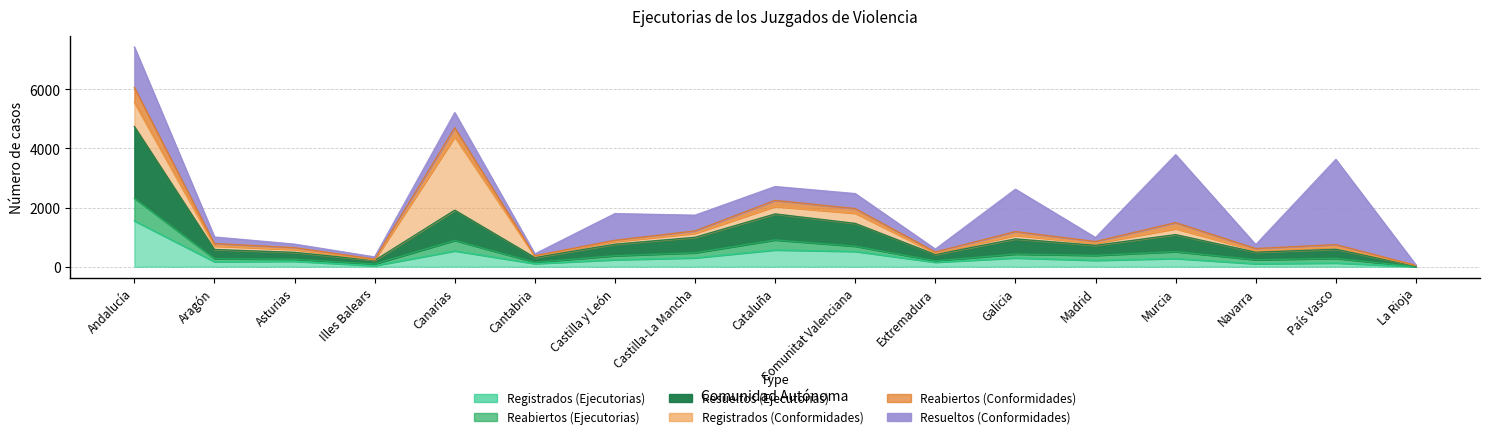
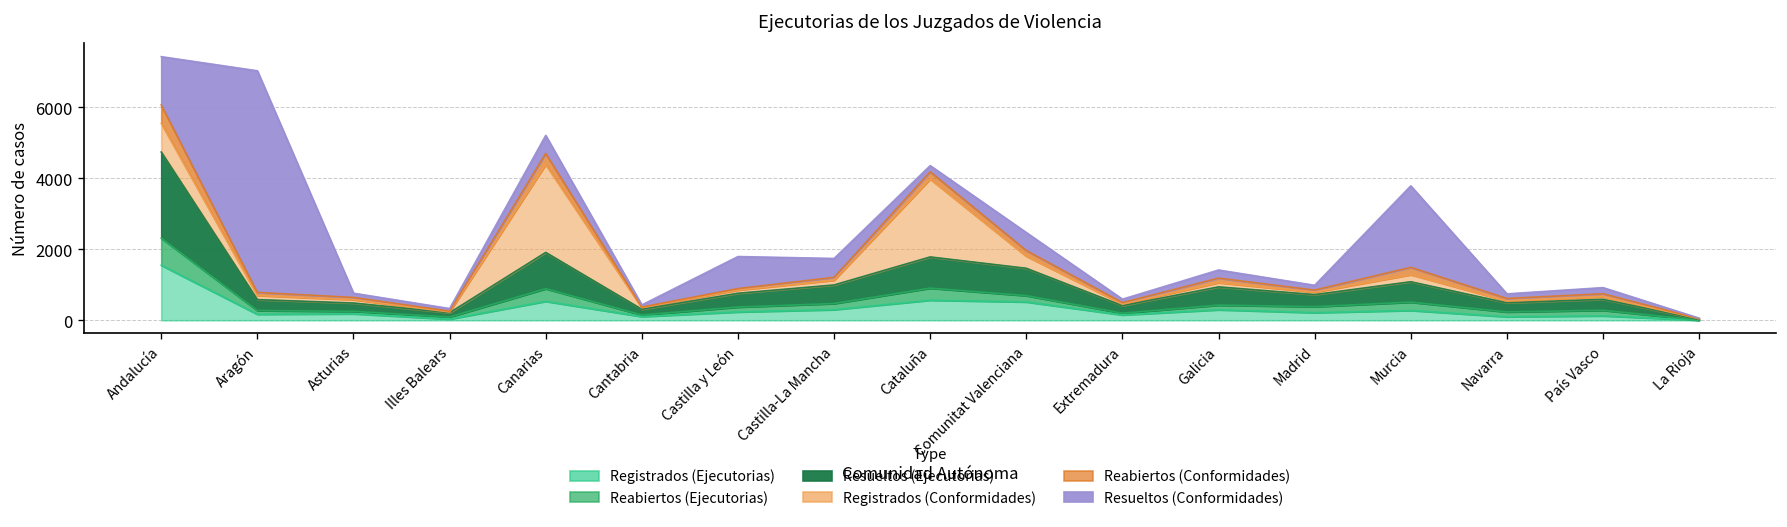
  {
    "Registrados (Conformidades)": {
      "Andalucía": 800,
      "Canarias": 2500,
-     "Cataluña": 300,
+     "Cataluña": 2200,
      "Comunitat Valenciana": 300,
      "Galicia": 100,
      "Murcia": 200
    },
    "Resueltos (Conformidades)": {
      "Andalucía": 1400,
-     "Aragón": 200,
+     "Aragón": 6200,
      "Asturias": 100,
      "Canarias": 500,
      "Castilla y León": 900,
      "Castilla-La Mancha": 500,
-     "Cataluña": 500,
+     "Cataluña": 200,
      "Comunitat Valenciana": 500,
      "Extremadura": 100,
-     "Galicia": 1400,
+     "Galicia": 200,
      "Madrid": 100,
      "Murcia": 2300,
      "Navarra": 100,
-     "País Vasco": 2900
+     "País Vasco": 200
    }
  }
